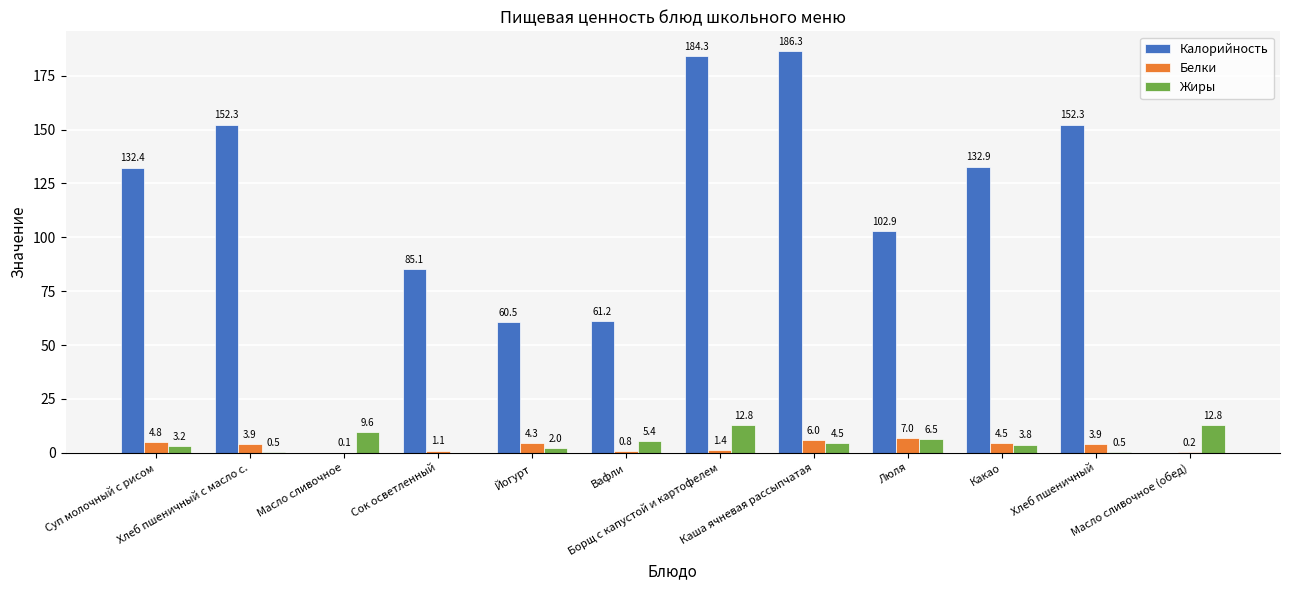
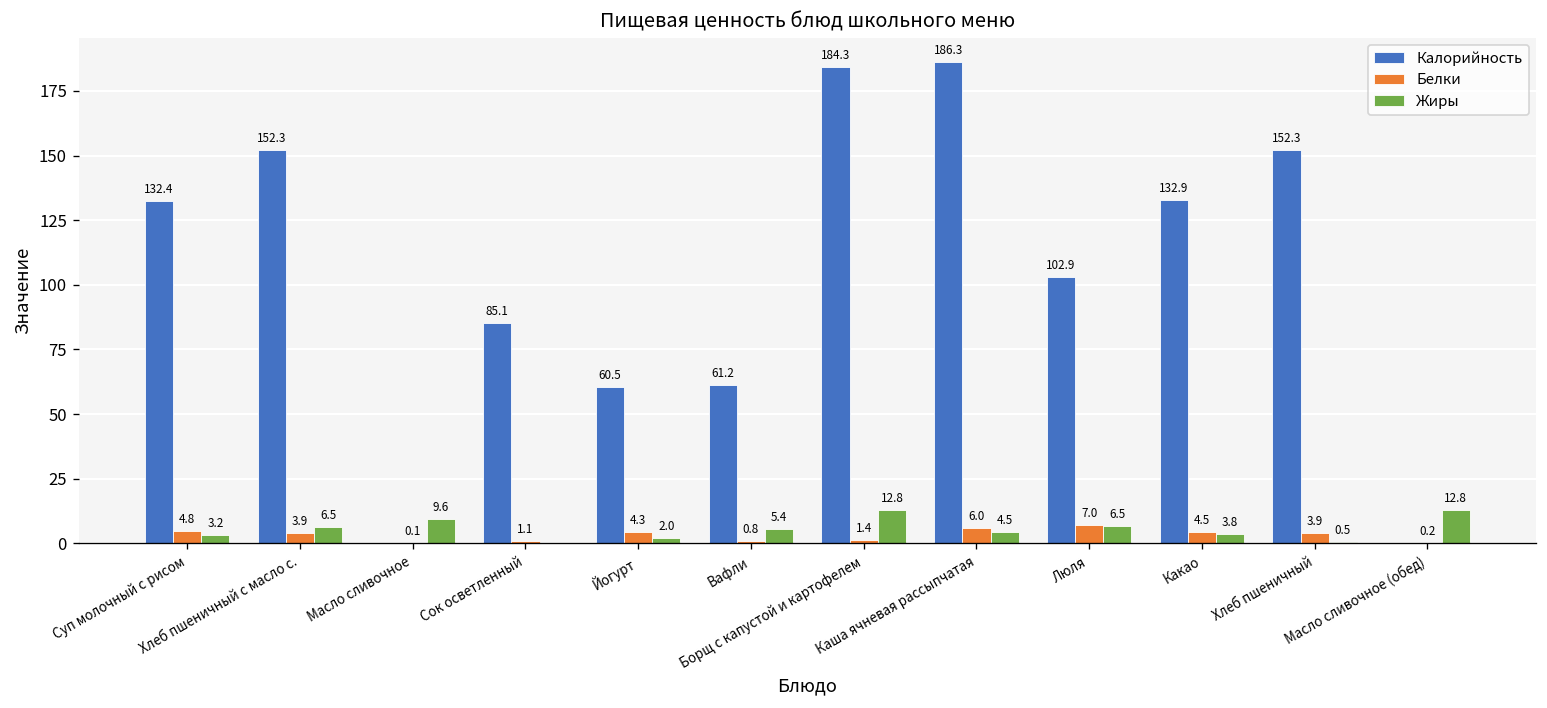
  {
    "Калорийность": {
      "Суп молочный с рисом": 132.4,
      "Хлеб пшеничный с масло с.": 152.3,
      "Сок осветленный": 85.1,
      "Йогурт": 60.5,
      "Вафли": 61.2,
      "Борщ с капустой и картофелем": 184.3,
      "Каша ячневая рассыпчатая": 186.3,
      "Люля": 102.9,
      "Какао": 132.9,
      "Хлеб пшеничный": 152.3
    },
    "Белки": {
      "Суп молочный с рисом": 4.8,
      "Хлеб пшеничный с масло с.": 3.9,
      "Масло сливочное": 0.1,
      "Сок осветленный": 1.1,
      "Йогурт": 4.3,
      "Вафли": 0.8,
      "Борщ с капустой и картофелем": 1.4,
      "Каша ячневая рассыпчатая": 6.0,
      "Люля": 7.0,
      "Какао": 4.5,
      "Хлеб пшеничный": 3.9,
      "Масло сливочное (обед)": 0.2
    },
    "Жиры": {
      "Суп молочный с рисом": 3.2,
-     "Хлеб пшеничный с масло с.": 0.5,
+     "Хлеб пшеничный с масло с.": 6.5,
      "Масло сливочное": 9.6,
      "Йогурт": 2.0,
      "Вафли": 5.4,
      "Борщ с капустой и картофелем": 12.8,
      "Каша ячневая рассыпчатая": 4.5,
      "Люля": 6.5,
      "Какао": 3.8,
      "Хлеб пшеничный": 0.5,
      "Масло сливочное (обед)": 12.8
    }
  }
